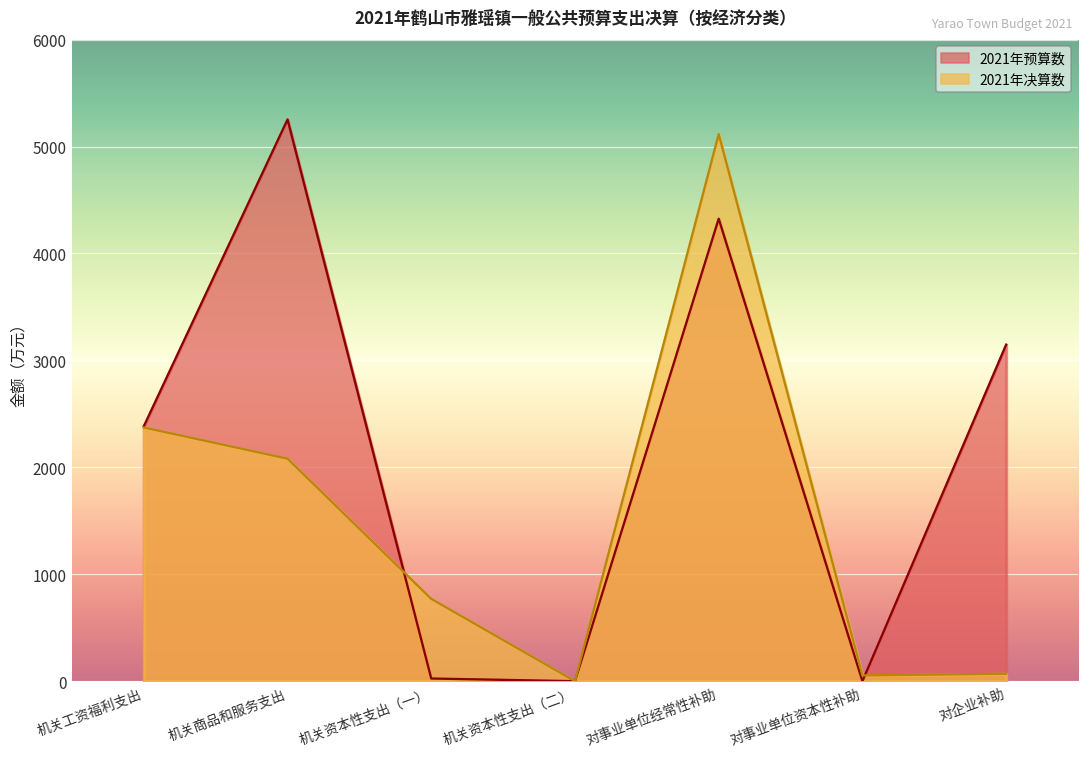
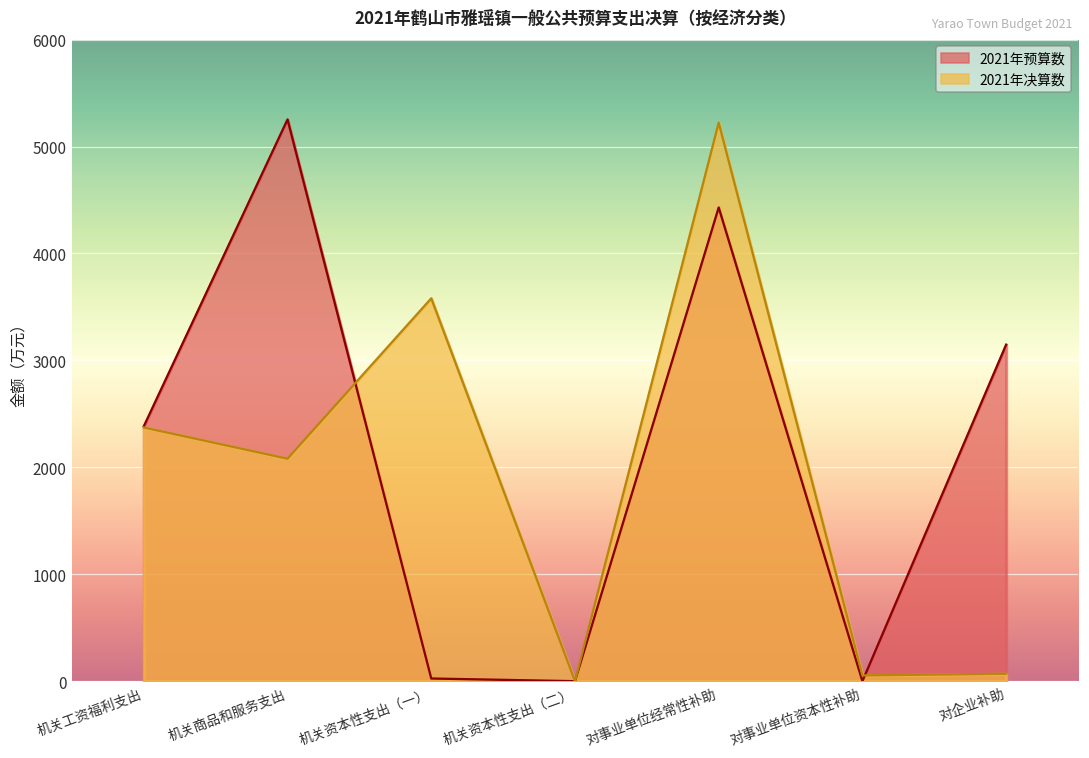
  {
    "2021年预算数": {
      "机关商品和服务支出": 5300,
      "机关资本性支出（一）": 0,
-     "对事业单位经常性补助": 4300,
+     "对事业单位经常性补助": 4400,
      "对事业单位资本性补助": 0,
      "对企业补助": 3100
    },
    "2021年决算数": {
      "机关商品和服务支出": 2100,
-     "机关资本性支出（一）": 800,
-     "对事业单位经常性补助": 5100,
+     "机关资本性支出（一）": 3600,
+     "对事业单位经常性补助": 5200,
      "对事业单位资本性补助": 100,
      "对企业补助": 100
    }
  }
